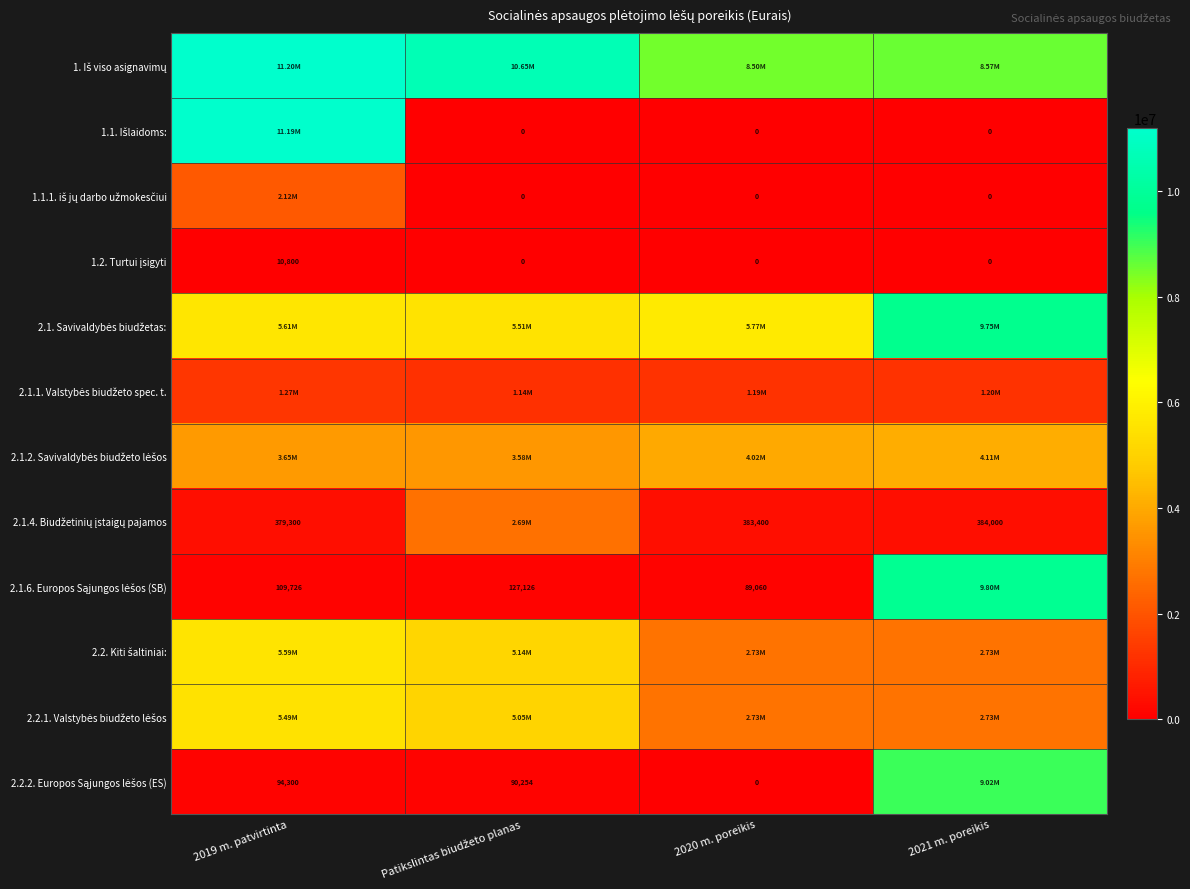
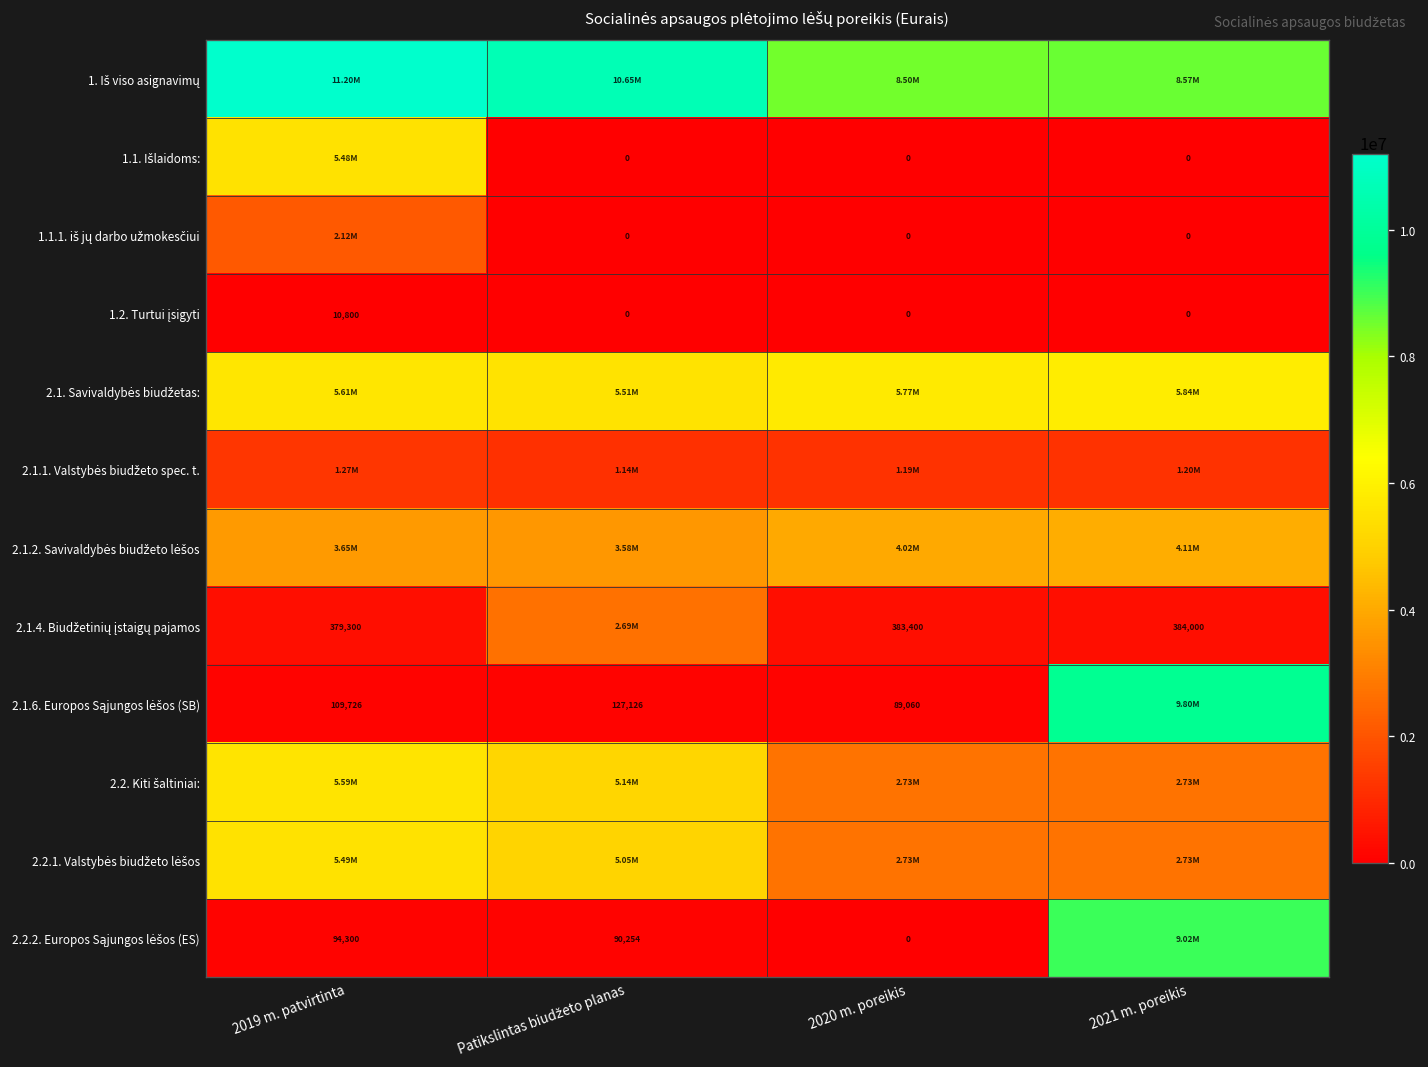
  {
    "1. Iš viso asignavimų": {
      "2019 m. patvirtinta": "11.20M",
      "Patikslintas biudžeto planas": "10.65M",
      "2020 m. poreikis": "8.50M",
      "2021 m. poreikis": "8.57M"
    },
    "1.1. Išlaidoms:": {
-     "2019 m. patvirtinta": "11.19M",
+     "2019 m. patvirtinta": "5.48M",
      "Patikslintas biudžeto planas": "0",
      "2020 m. poreikis": "0",
      "2021 m. poreikis": "0"
    },
    "1.1.1. iš jų darbo užmokesčiui": {
      "2019 m. patvirtinta": "2.12M",
      "Patikslintas biudžeto planas": "0",
      "2020 m. poreikis": "0",
      "2021 m. poreikis": "0"
    },
    "1.2. Turtui įsigyti": {
      "2019 m. patvirtinta": "10,800",
      "Patikslintas biudžeto planas": "0",
      "2020 m. poreikis": "0",
      "2021 m. poreikis": "0"
    },
    "2.1. Savivaldybės biudžetas:": {
      "2019 m. patvirtinta": "5.61M",
      "Patikslintas biudžeto planas": "5.51M",
      "2020 m. poreikis": "5.77M",
-     "2021 m. poreikis": "9.75M"
+     "2021 m. poreikis": "5.84M"
    },
    "2.1.1. Valstybės biudžeto spec. t.": {
      "2019 m. patvirtinta": "1.27M",
      "Patikslintas biudžeto planas": "1.14M",
      "2020 m. poreikis": "1.19M",
      "2021 m. poreikis": "1.20M"
    },
    "2.1.2. Savivaldybės biudžeto lėšos": {
      "2019 m. patvirtinta": "3.65M",
      "Patikslintas biudžeto planas": "3.58M",
      "2020 m. poreikis": "4.02M",
      "2021 m. poreikis": "4.11M"
    },
    "2.1.4. Biudžetinių įstaigų pajamos": {
      "2019 m. patvirtinta": "379,300",
      "Patikslintas biudžeto planas": "2.69M",
      "2020 m. poreikis": "383,400",
      "2021 m. poreikis": "384,000"
    },
    "2.1.6. Europos Sąjungos lėšos (SB)": {
      "2019 m. patvirtinta": "109,726",
      "Patikslintas biudžeto planas": "127,126",
      "2020 m. poreikis": "89,060",
      "2021 m. poreikis": "9.80M"
    },
    "2.2. Kiti šaltiniai:": {
      "2019 m. patvirtinta": "5.59M",
      "Patikslintas biudžeto planas": "5.14M",
      "2020 m. poreikis": "2.73M",
      "2021 m. poreikis": "2.73M"
    },
    "2.2.1. Valstybės biudžeto lėšos": {
      "2019 m. patvirtinta": "5.49M",
      "Patikslintas biudžeto planas": "5.05M",
      "2020 m. poreikis": "2.73M",
      "2021 m. poreikis": "2.73M"
    },
    "2.2.2. Europos Sąjungos lėšos (ES)": {
      "2019 m. patvirtinta": "94,300",
      "Patikslintas biudžeto planas": "90,254",
      "2020 m. poreikis": "0",
      "2021 m. poreikis": "9.02M"
    }
  }
